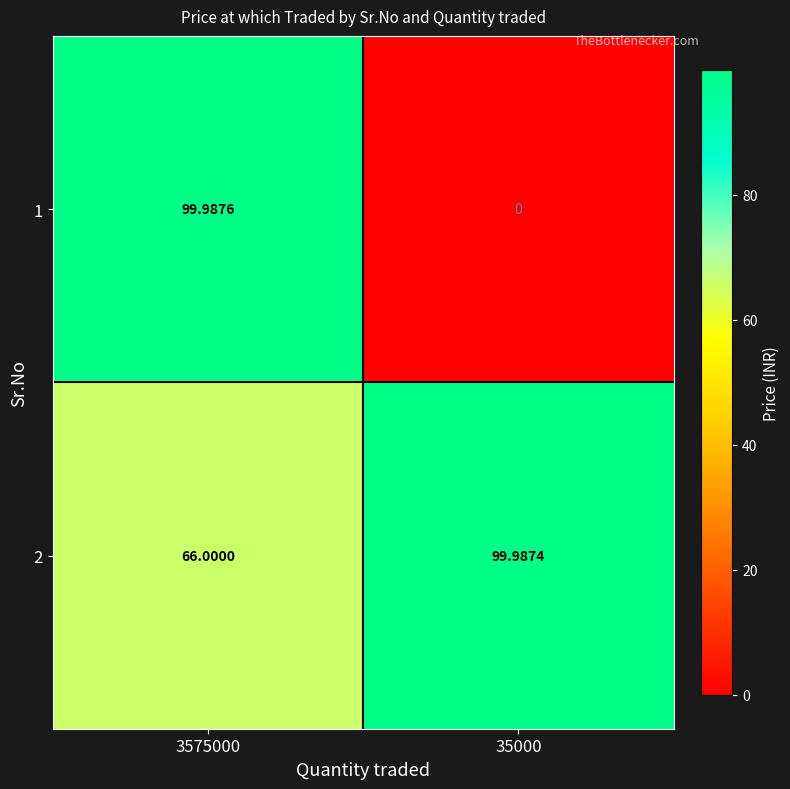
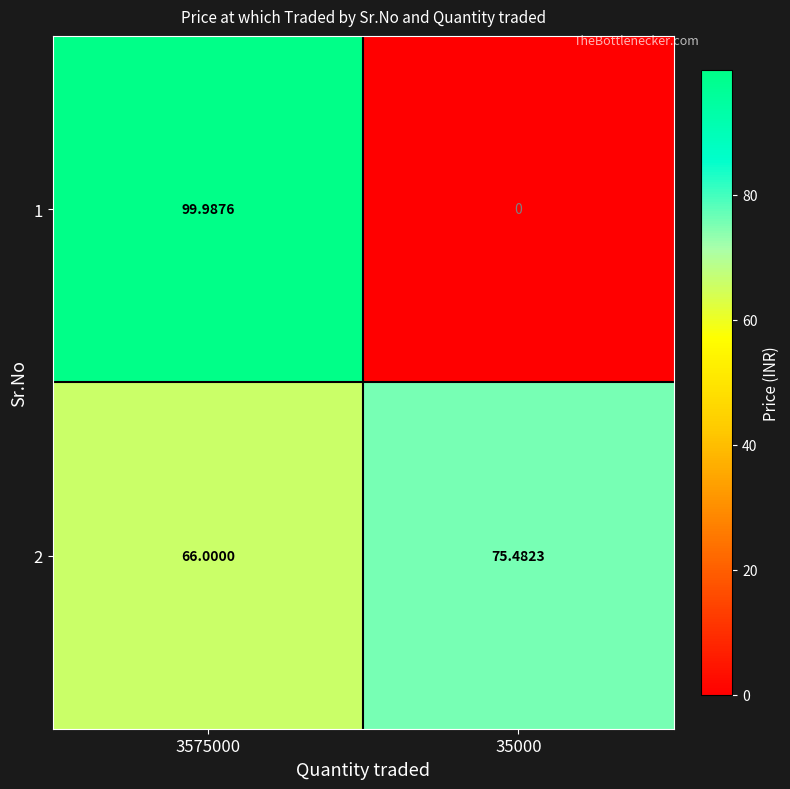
  {
    "1": {
      "3575000": 99.9876,
      "35000": 0
    },
    "2": {
      "3575000": 66.0000,
-     "35000": 99.9874
+     "35000": 75.4823
    }
  }
